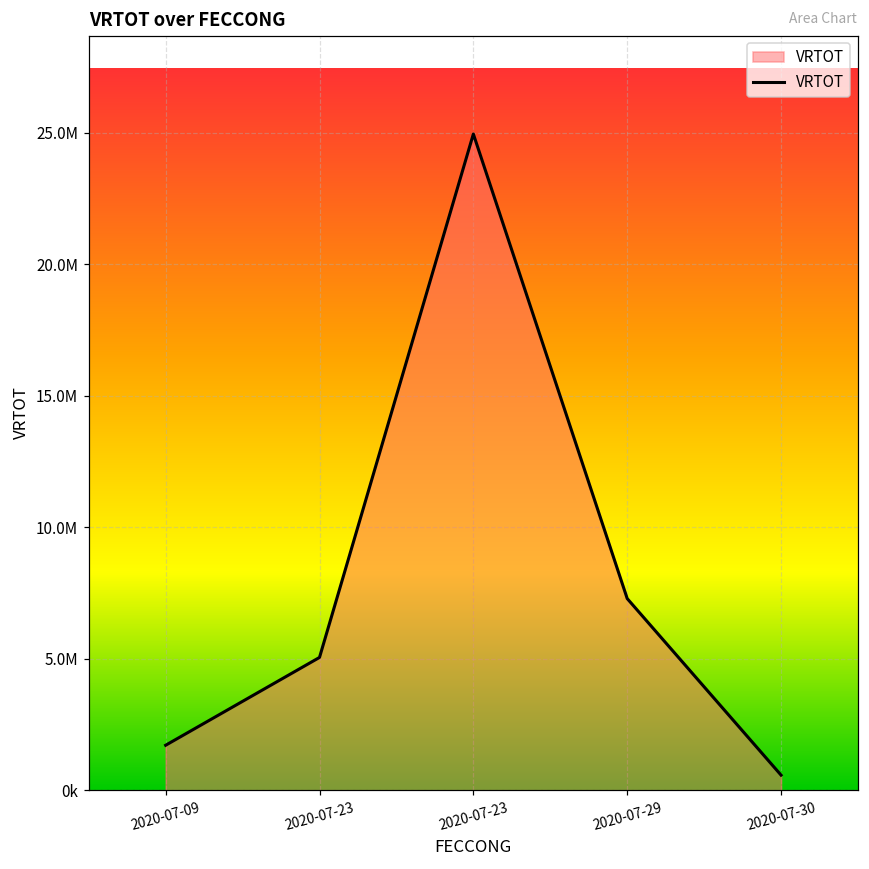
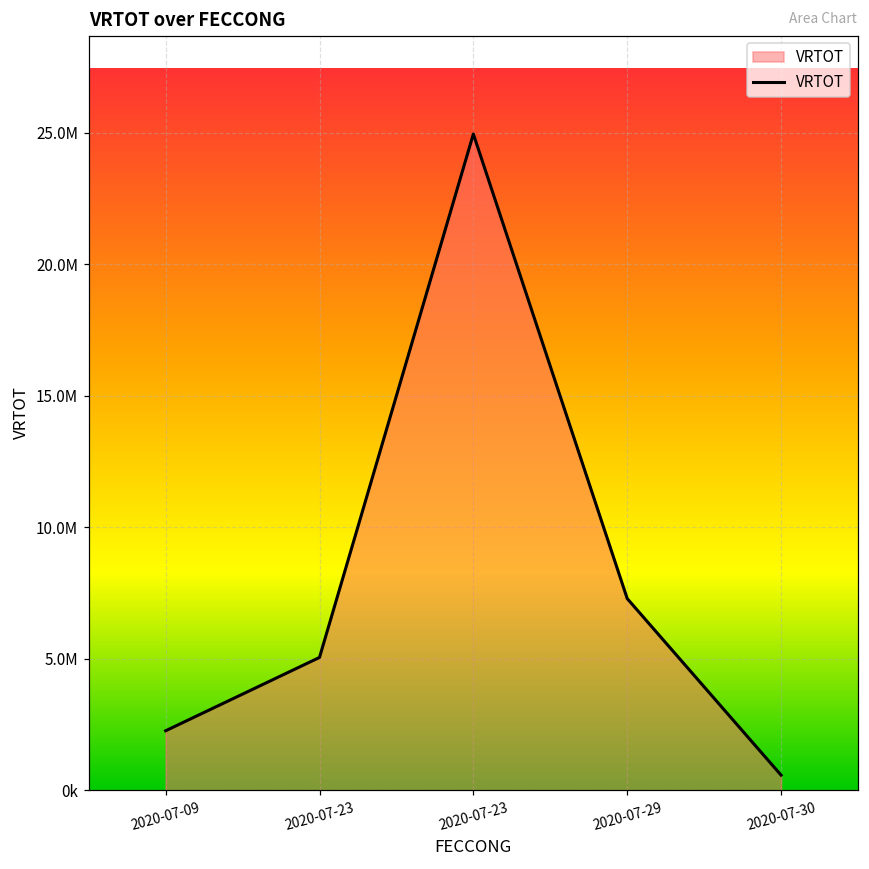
  {
-   "2020-07-09": 1700000,
+   "2020-07-09": 2300000,
    "2020-07-29": 7300000,
    "2020-07-30": 600000
  }
